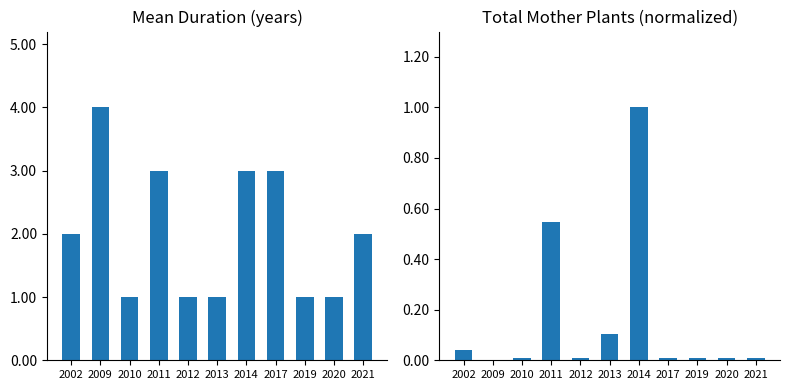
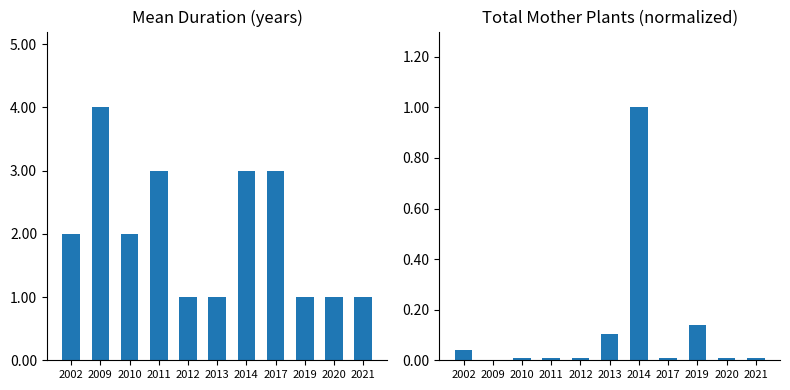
  {
    "Mean Duration (years)": {
      "2002": 2,
      "2009": 4,
-     "2010": 1,
+     "2010": 2,
      "2011": 3,
      "2012": 1,
      "2013": 1,
      "2014": 3,
      "2017": 3,
      "2019": 1,
      "2020": 1,
-     "2021": 2
+     "2021": 1
    },
    "Total Mother Plants (normalized)": {
      "2002": 0.04,
-     "2011": 0.55,
+     "2011": 0.01,
      "2013": 0.10,
      "2014": 1.00,
-     "2019": 0.01
+     "2019": 0.14
    }
  }
